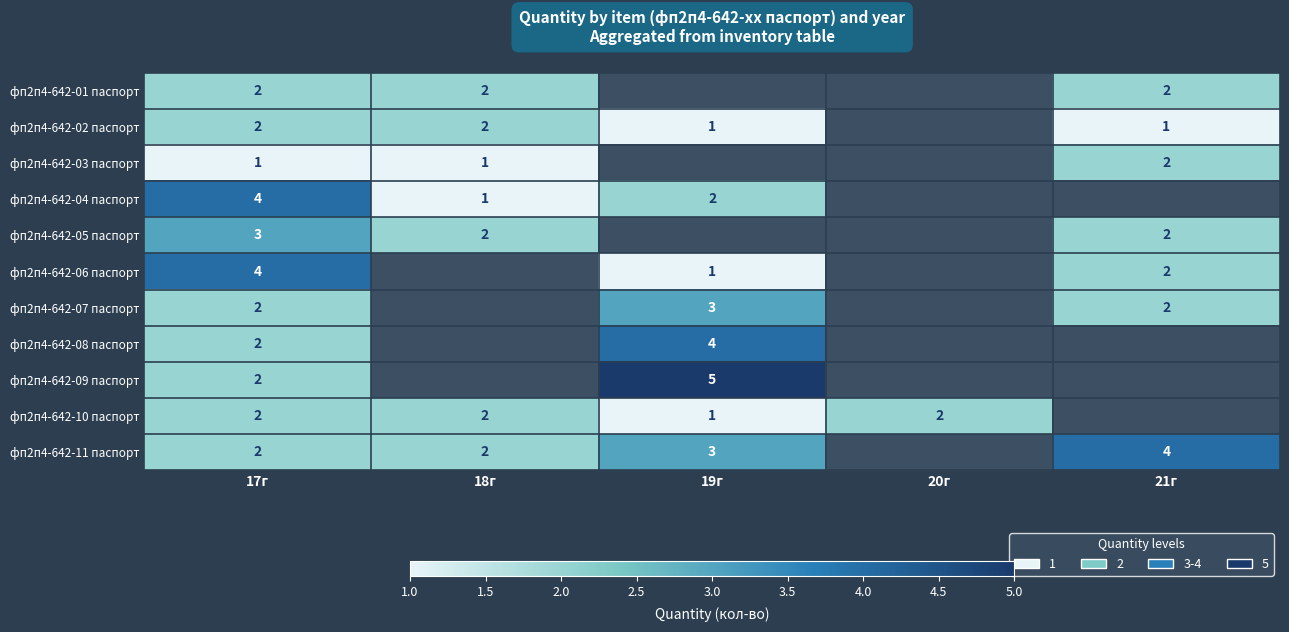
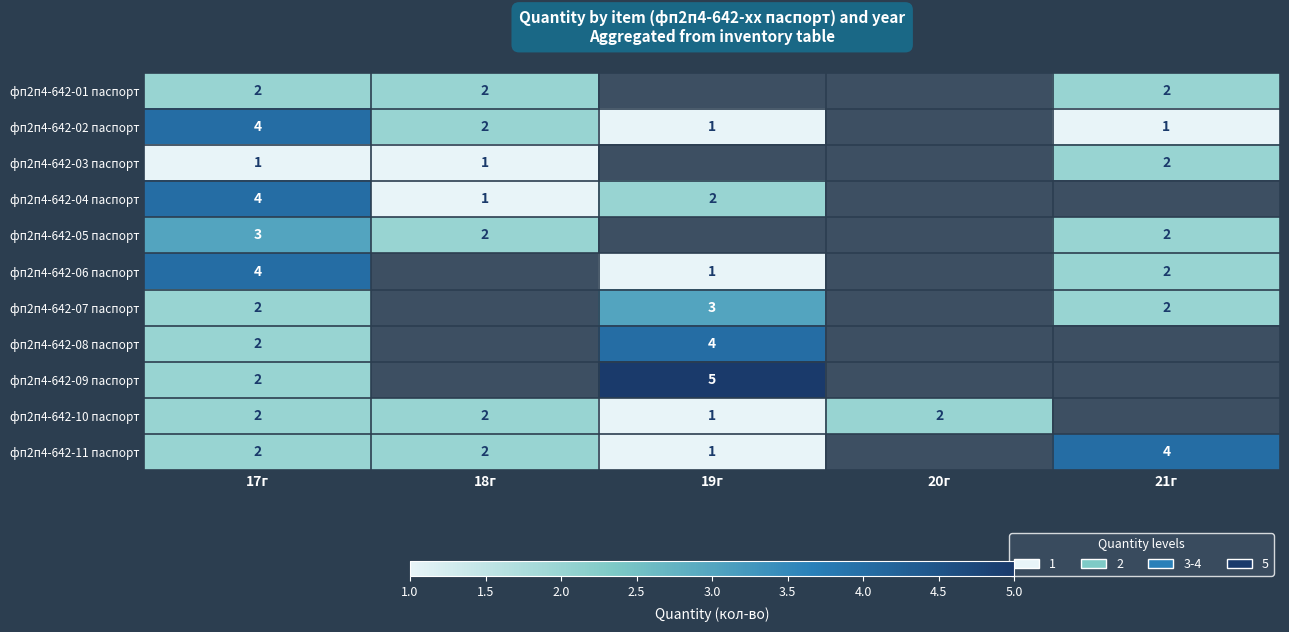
  {
    "фп2п4-642-01 паспорт": {
      "17г": 2,
      "18г": 2,
      "21г": 2
    },
    "фп2п4-642-02 паспорт": {
-     "17г": 2,
+     "17г": 4,
      "18г": 2,
      "19г": 1,
      "21г": 1
    },
    "фп2п4-642-03 паспорт": {
      "17г": 1,
      "18г": 1,
      "21г": 2
    },
    "фп2п4-642-04 паспорт": {
      "17г": 4,
      "18г": 1,
      "19г": 2
    },
    "фп2п4-642-05 паспорт": {
      "17г": 3,
      "18г": 2,
      "21г": 2
    },
    "фп2п4-642-06 паспорт": {
      "17г": 4,
      "19г": 1,
      "21г": 2
    },
    "фп2п4-642-07 паспорт": {
      "17г": 2,
      "19г": 3,
      "21г": 2
    },
    "фп2п4-642-08 паспорт": {
      "17г": 2,
      "19г": 4
    },
    "фп2п4-642-09 паспорт": {
      "17г": 2,
      "19г": 5
    },
    "фп2п4-642-10 паспорт": {
      "17г": 2,
      "18г": 2,
      "19г": 1,
      "20г": 2
    },
    "фп2п4-642-11 паспорт": {
      "17г": 2,
      "18г": 2,
-     "19г": 3,
+     "19г": 1,
      "21г": 4
    }
  }
